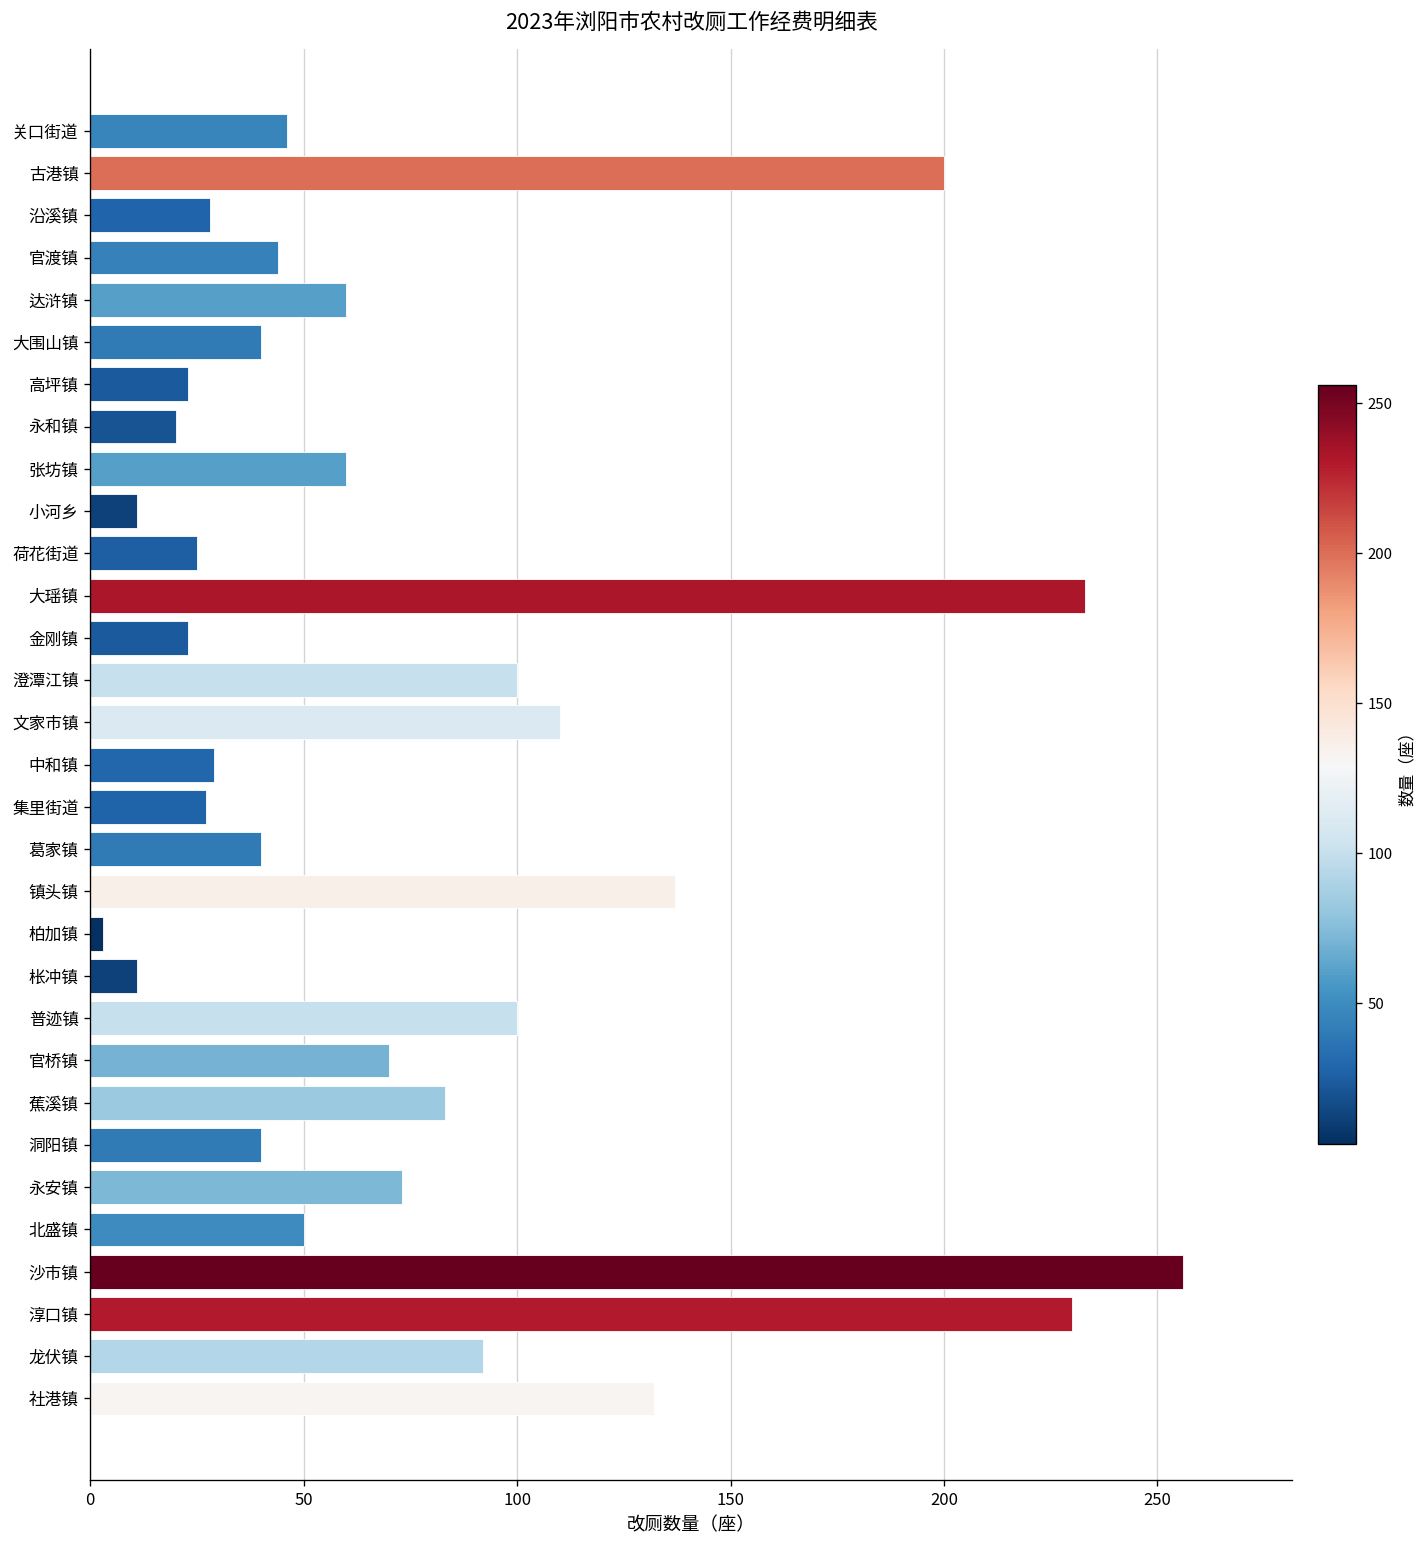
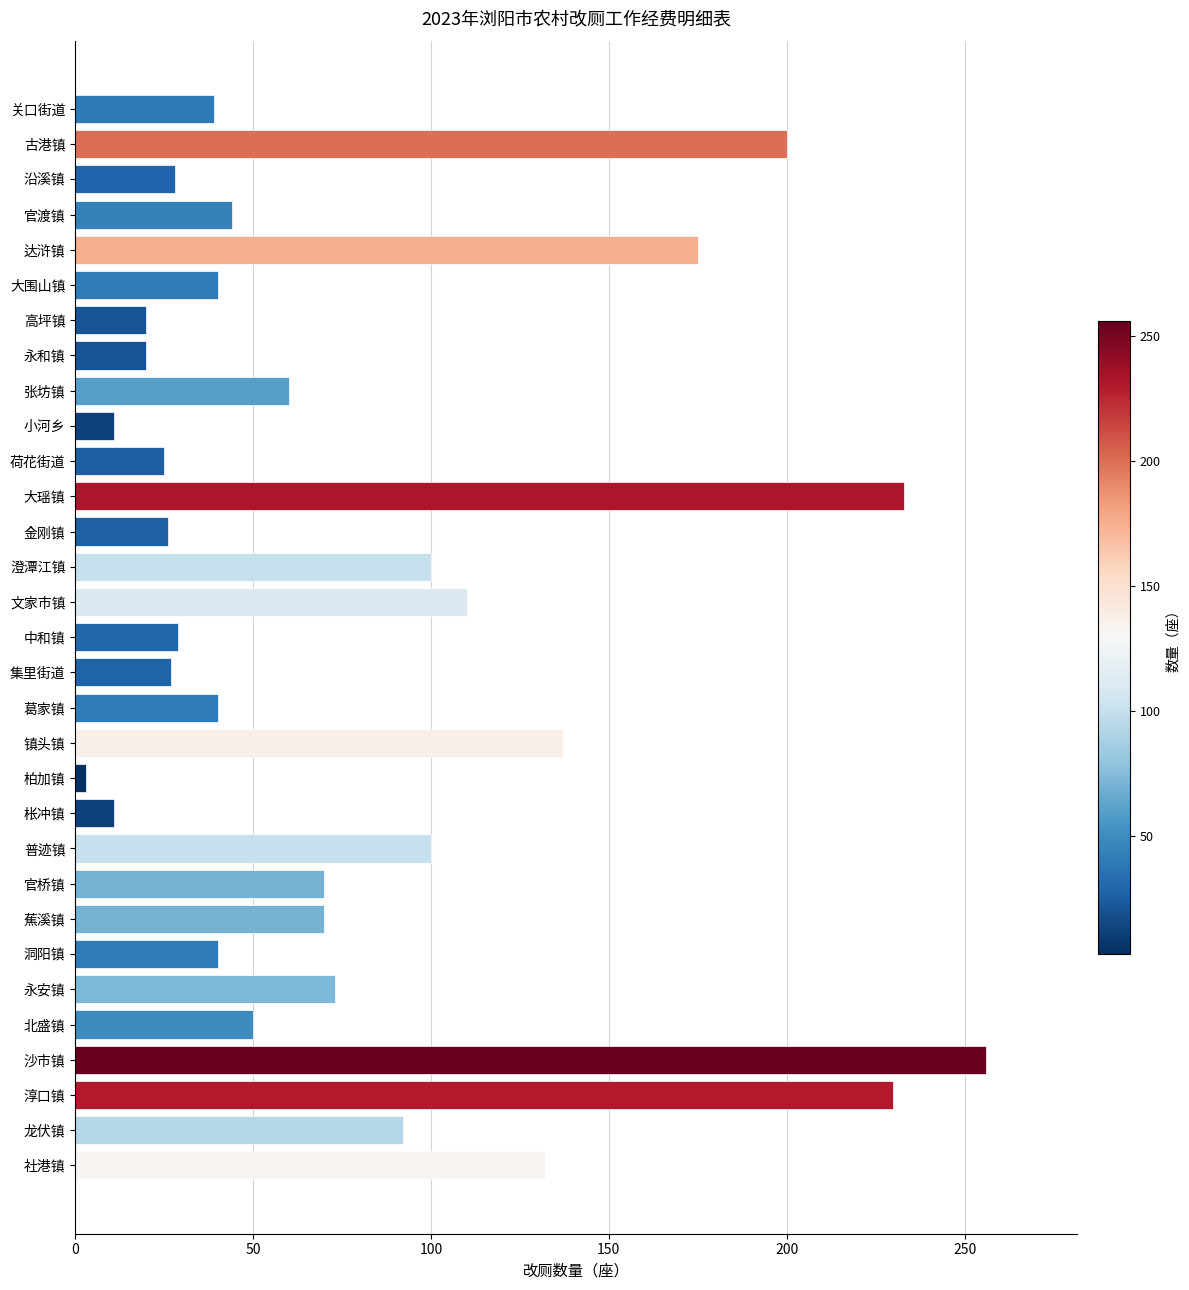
  {
-   "关口街道": 46,
+   "关口街道": 39,
    "古港镇": 200,
    "沿溪镇": 28,
    "官渡镇": 44,
-   "达浒镇": 60,
+   "达浒镇": 175,
    "大围山镇": 40,
-   "高坪镇": 23,
+   "高坪镇": 20,
    "永和镇": 20,
    "张坊镇": 60,
    "小河乡": 11,
    "荷花街道": 25,
    "大瑶镇": 233,
-   "金刚镇": 23,
+   "金刚镇": 26,
    "澄潭江镇": 100,
    "文家市镇": 110,
    "中和镇": 29,
    "集里街道": 27,
    "葛家镇": 40,
    "镇头镇": 137,
    "柏加镇": 3,
    "枨冲镇": 11,
    "普迹镇": 100,
    "官桥镇": 70,
-   "蕉溪镇": 83,
+   "蕉溪镇": 70,
    "洞阳镇": 40,
    "永安镇": 73,
    "北盛镇": 50,
    "沙市镇": 256,
    "淳口镇": 230,
    "龙伏镇": 92,
    "社港镇": 132
  }
